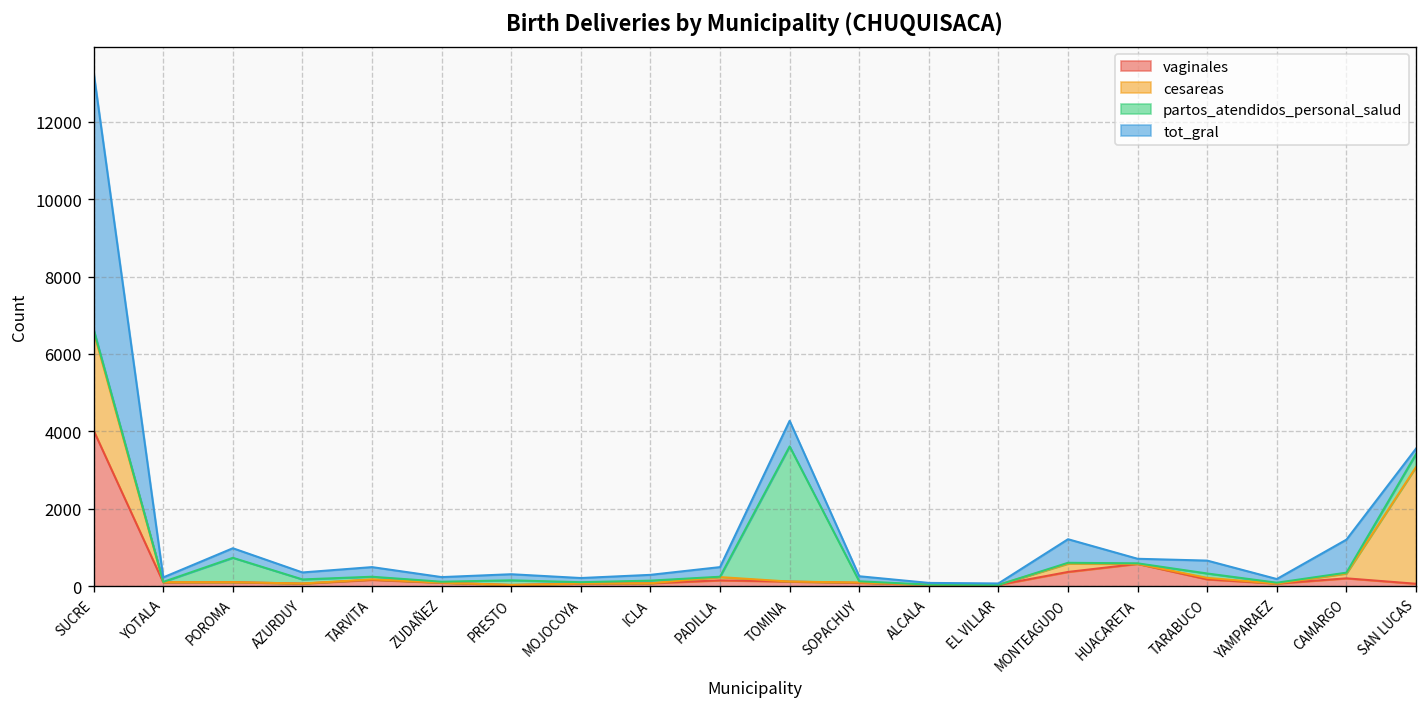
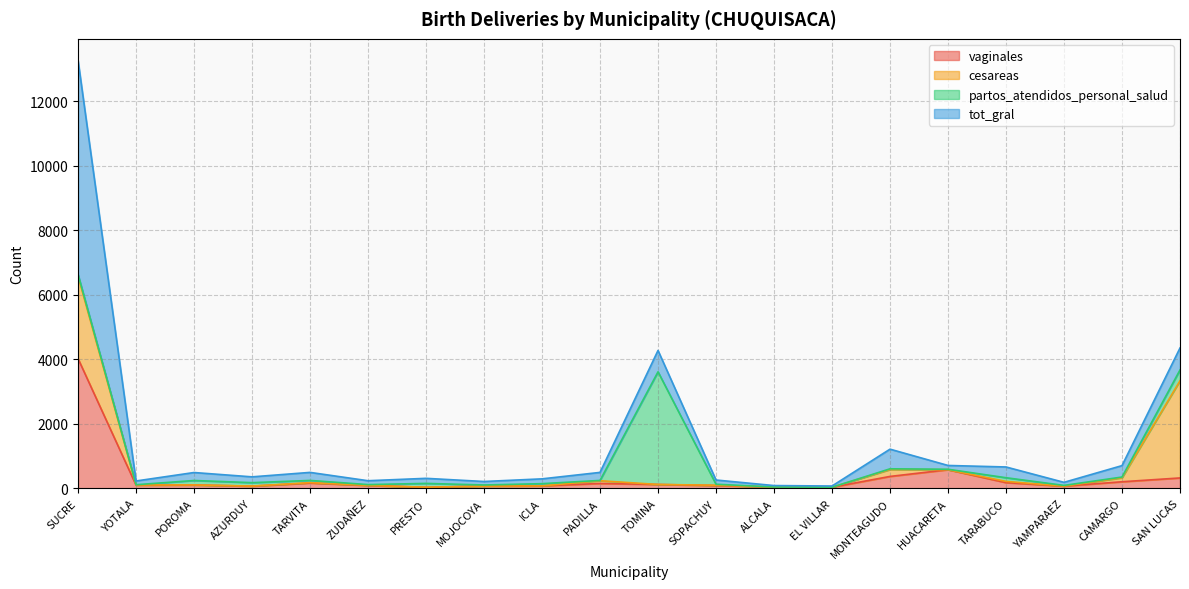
  {
    "vaginales": {
      "SUCRE": 4000,
      "PADILLA": 200,
      "MONTEAGUDO": 400,
      "CAMARGO": 200,
-     "SAN LUCAS": 100
+     "SAN LUCAS": 300
    },
    "cesareas": {
      "SAN LUCAS": 3000
    },
    "partos_atendidos_personal_salud": {
-     "POROMA": 600,
+     "POROMA": 100,
      "AZURDUY": 100,
      "PRESTO": 100,
      "TOMINA": 3500,
      "TARABUCO": 100,
      "SAN LUCAS": 300
    },
    "tot_gral": {
      "SUCRE": 6600,
      "YOTALA": 100,
      "POROMA": 200,
      "AZURDUY": 200,
      "TARVITA": 200,
      "ZUDAÑEZ": 100,
      "PRESTO": 200,
      "MOJOCOYA": 100,
      "ICLA": 100,
      "PADILLA": 200,
      "TOMINA": 700,
      "SOPACHUY": 100,
      "MONTEAGUDO": 600,
      "HUACARETA": 100,
      "TARABUCO": 300,
      "YAMPARAEZ": 100,
-     "CAMARGO": 900,
-     "SAN LUCAS": 100
+     "CAMARGO": 400,
+     "SAN LUCAS": 700
    }
  }
